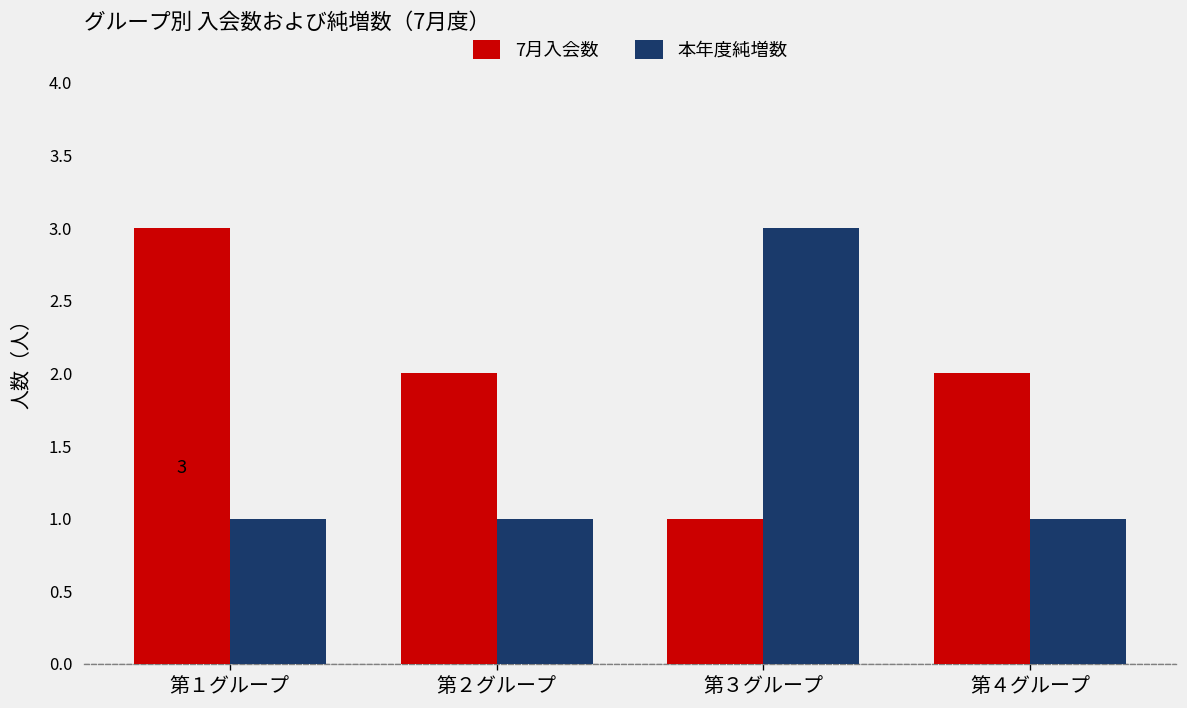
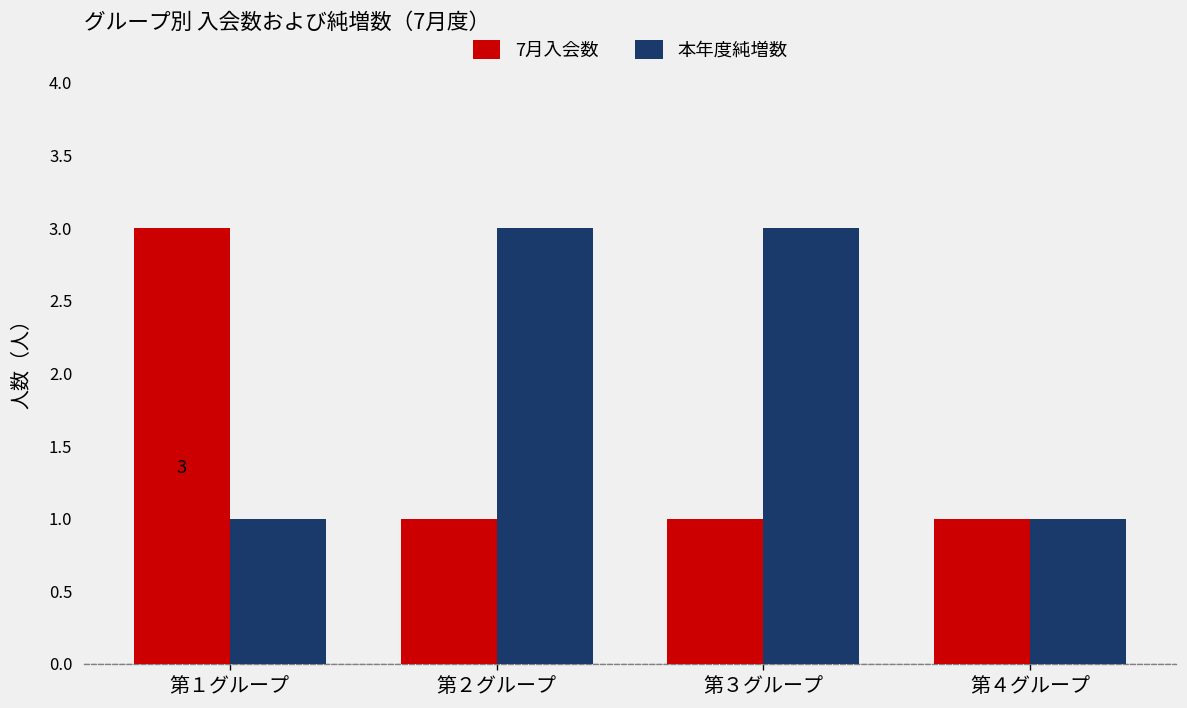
  {
    "7月入会数": {
-     "第２グループ": 2,
+     "第２グループ": 1,
      "第３グループ": 1,
-     "第４グループ": 2
+     "第４グループ": 1
    },
    "本年度純増数": {
      "第１グループ": 1,
-     "第２グループ": 1,
+     "第２グループ": 3,
      "第３グループ": 3,
      "第４グループ": 1
    }
  }
